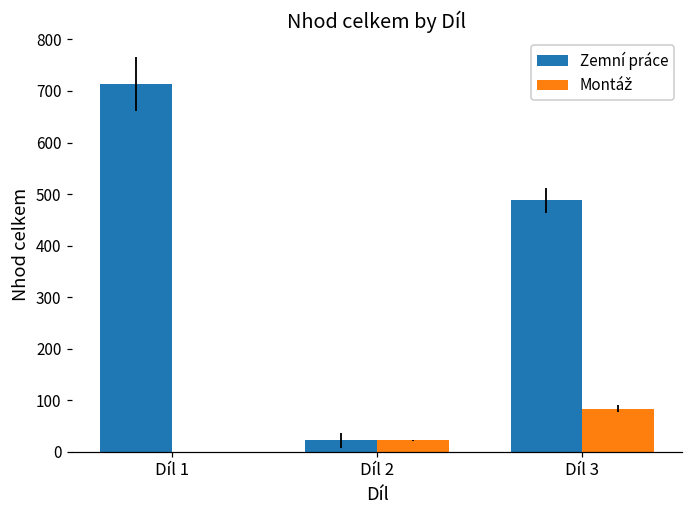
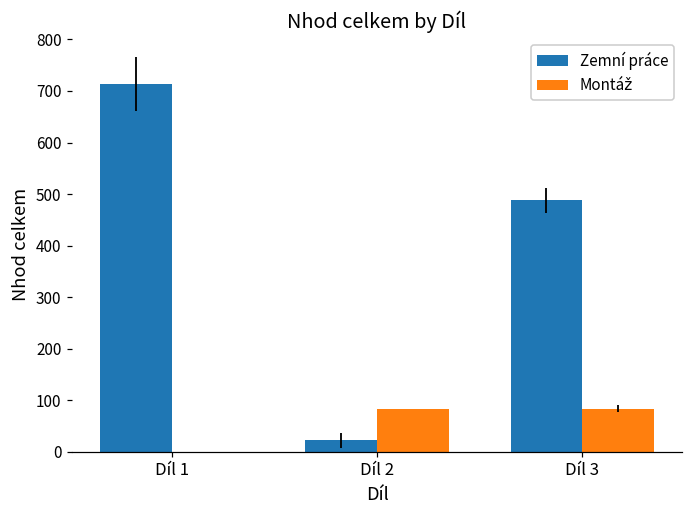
  {
    "Zemní práce": {
      "Díl 1": 710,
      "Díl 2": 20,
      "Díl 3": 490
    },
    "Montáž": {
-     "Díl 2": 20,
+     "Díl 2": 80,
      "Díl 3": 80
    }
  }
